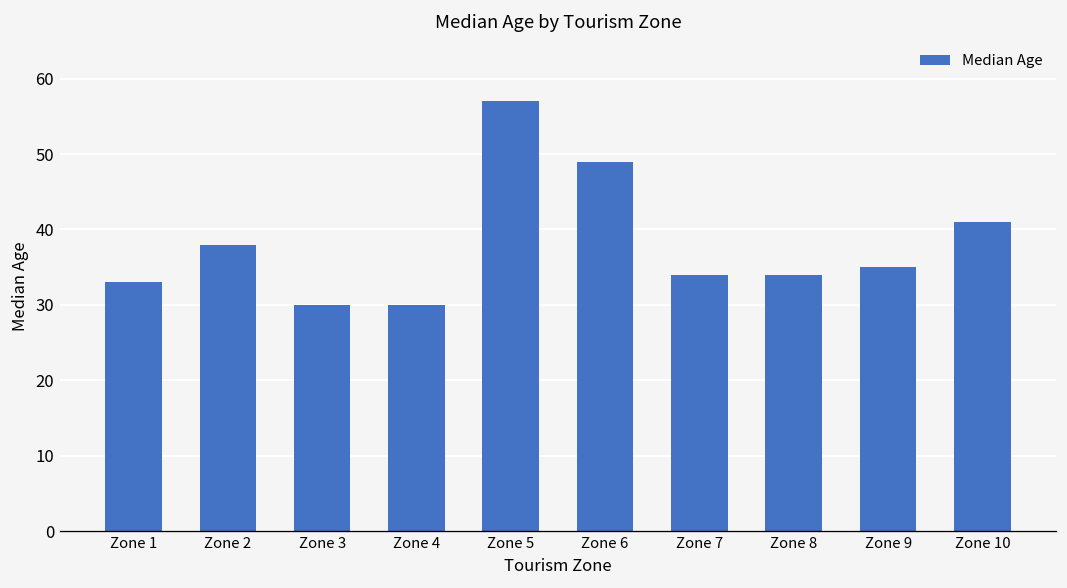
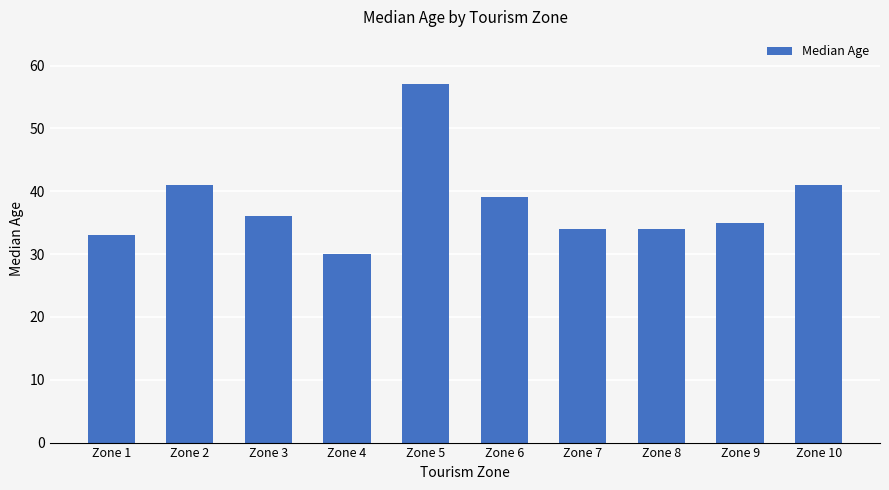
  {
    "Zone 1": 33,
-   "Zone 2": 38,
-   "Zone 3": 30,
+   "Zone 2": 41,
+   "Zone 3": 36,
    "Zone 4": 30,
    "Zone 5": 57,
-   "Zone 6": 49,
+   "Zone 6": 39,
    "Zone 7": 34,
    "Zone 8": 34,
    "Zone 9": 35,
    "Zone 10": 41
  }
